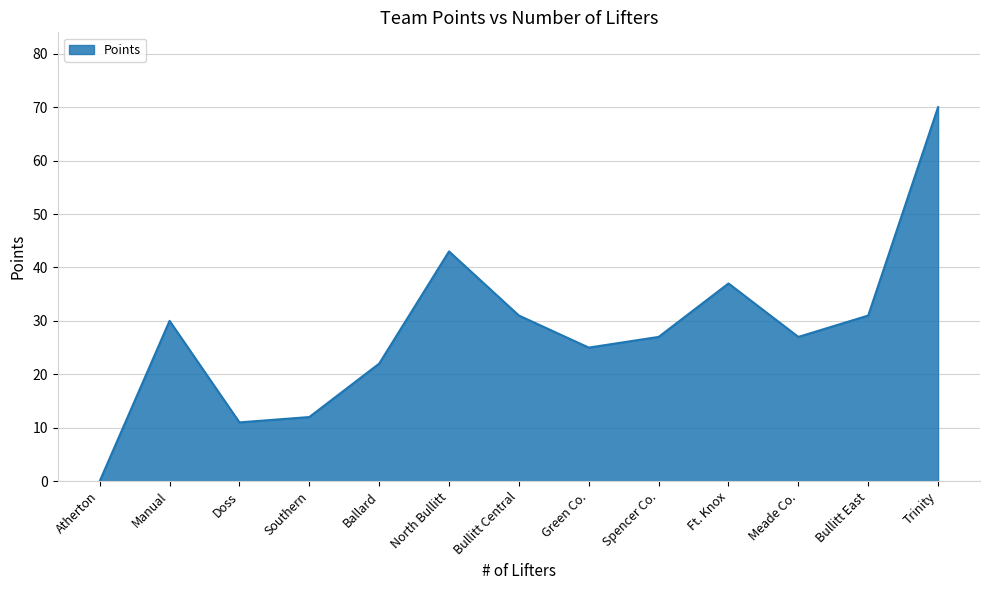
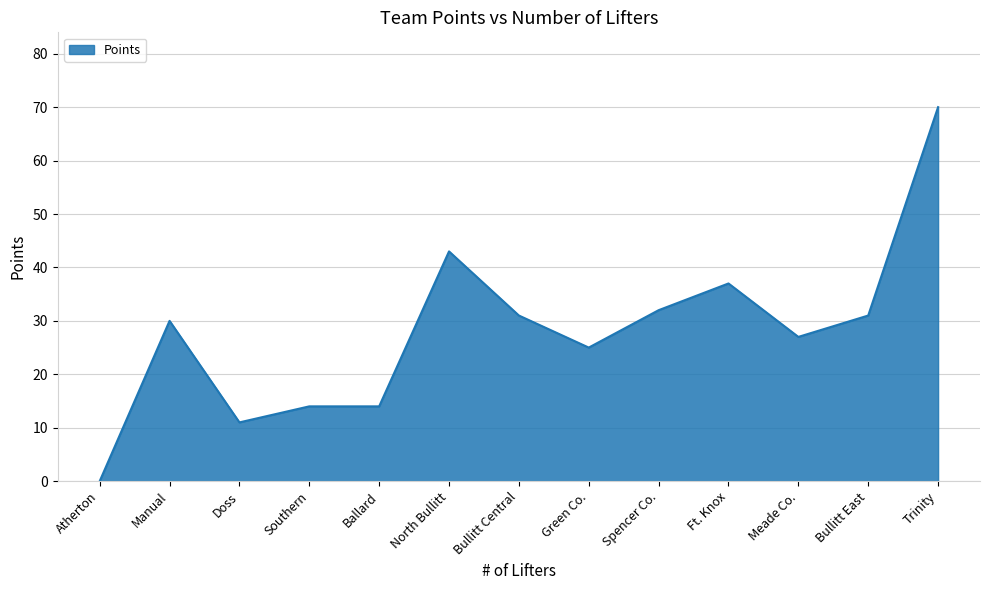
  {
    "Atherton": 0,
    "Manual": 30,
    "Doss": 11,
-   "Southern": 12,
-   "Ballard": 22,
+   "Southern": 14,
+   "Ballard": 14,
    "North Bullitt": 43,
    "Bullitt Central": 31,
    "Green Co.": 25,
-   "Spencer Co.": 27,
+   "Spencer Co.": 32,
    "Ft. Knox": 37,
    "Meade Co.": 27,
    "Bullitt East": 31,
    "Trinity": 70
  }
